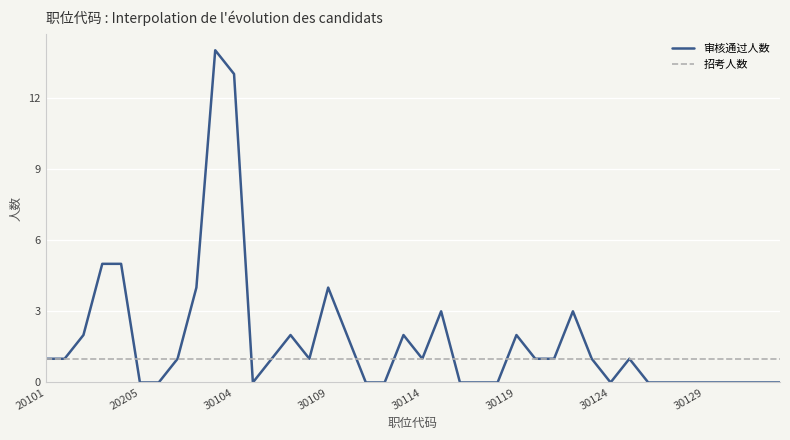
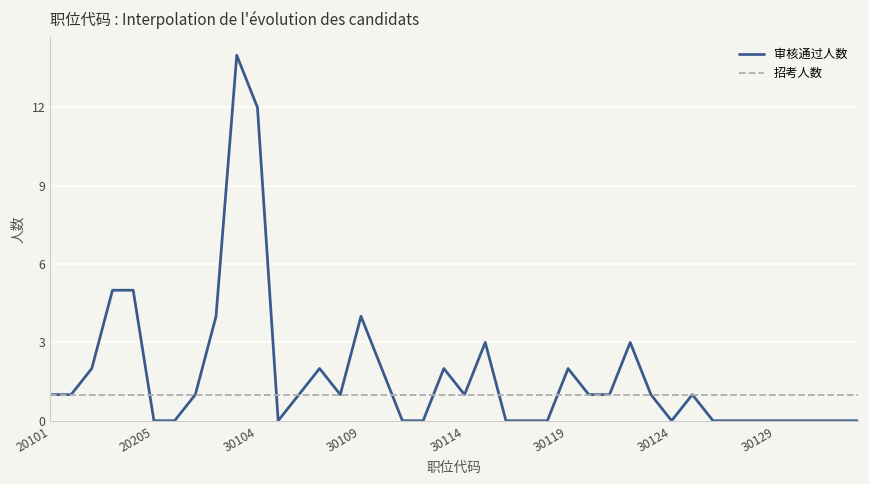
  {
    "审核通过人数": {
      "20205": 0,
-     "30104": 13,
+     "30104": 12,
      "30109": 4,
      "30119": 2,
      "30124": 0,
      "30129": 0
    },
    "招考人数": {
      "20205": 1,
      "30104": 1,
      "30109": 1,
      "30119": 1,
      "30124": 1,
      "30129": 1
    }
  }
